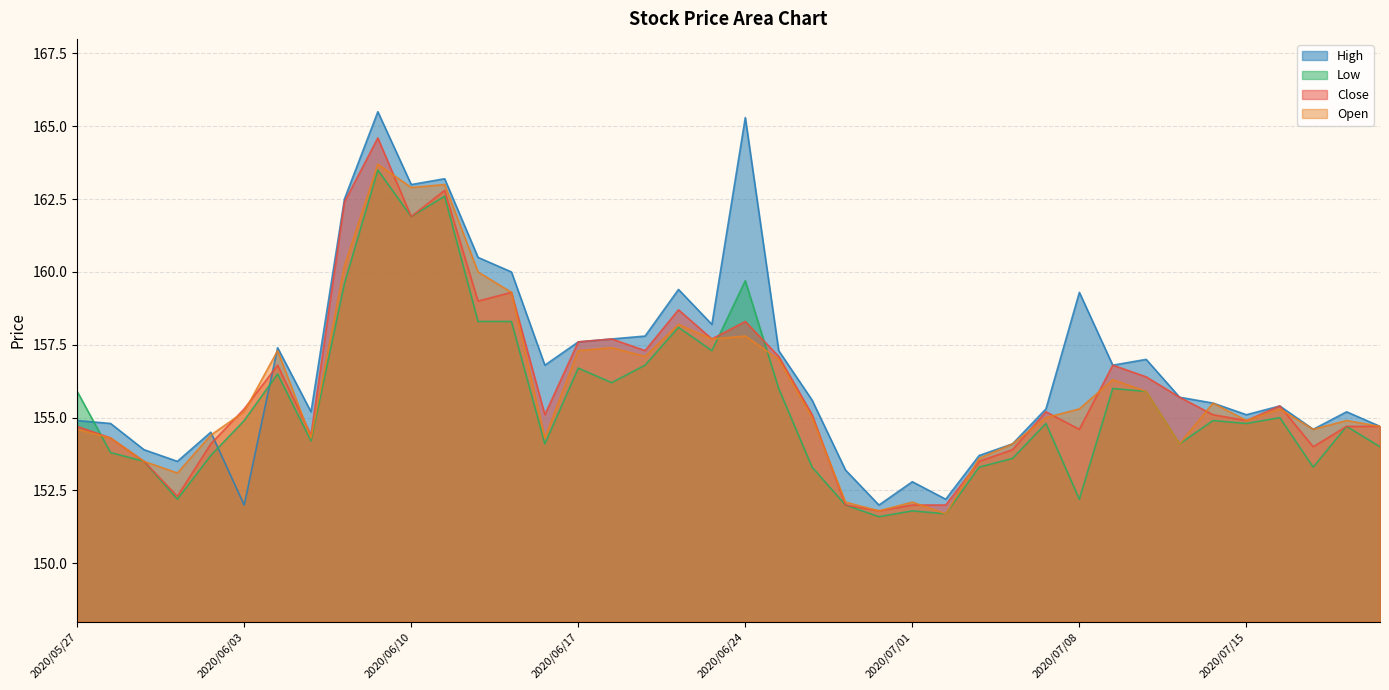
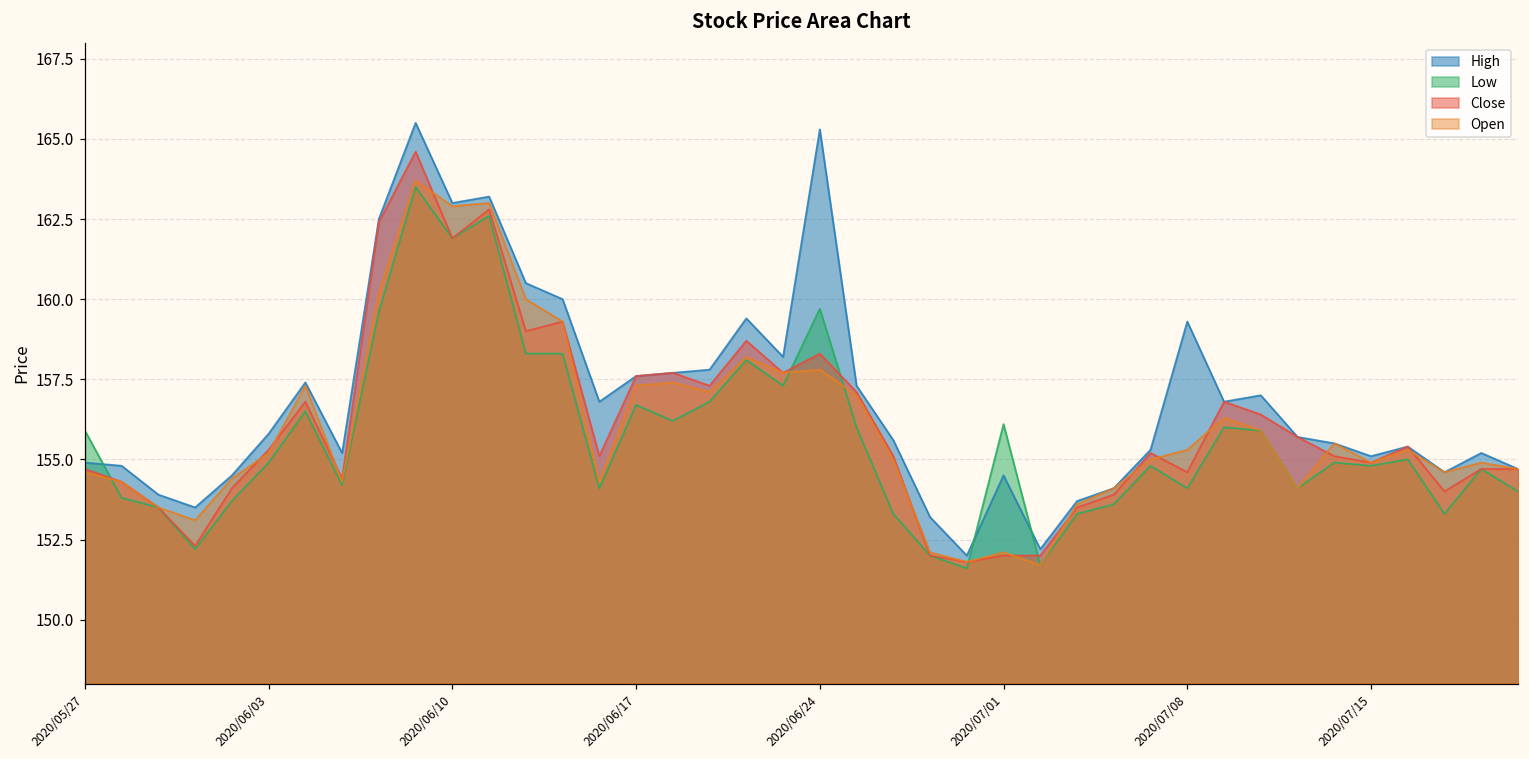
  {
    "High": {
      "2020/05/27": 154.9,
-     "2020/06/03": 152.0,
+     "2020/06/03": 155.8,
      "2020/06/10": 163.0,
      "2020/06/24": 165.3,
-     "2020/07/01": 152.8,
+     "2020/07/01": 154.5,
      "2020/07/08": 159.3,
      "2020/07/15": 155.1
    },
    "Low": {
      "2020/05/27": 155.9,
      "2020/06/03": 154.9,
      "2020/06/17": 156.7,
      "2020/06/24": 159.7,
-     "2020/07/01": 151.8,
-     "2020/07/08": 152.2,
+     "2020/07/01": 156.1,
+     "2020/07/08": 154.1,
      "2020/07/15": 154.8
    }
  }
